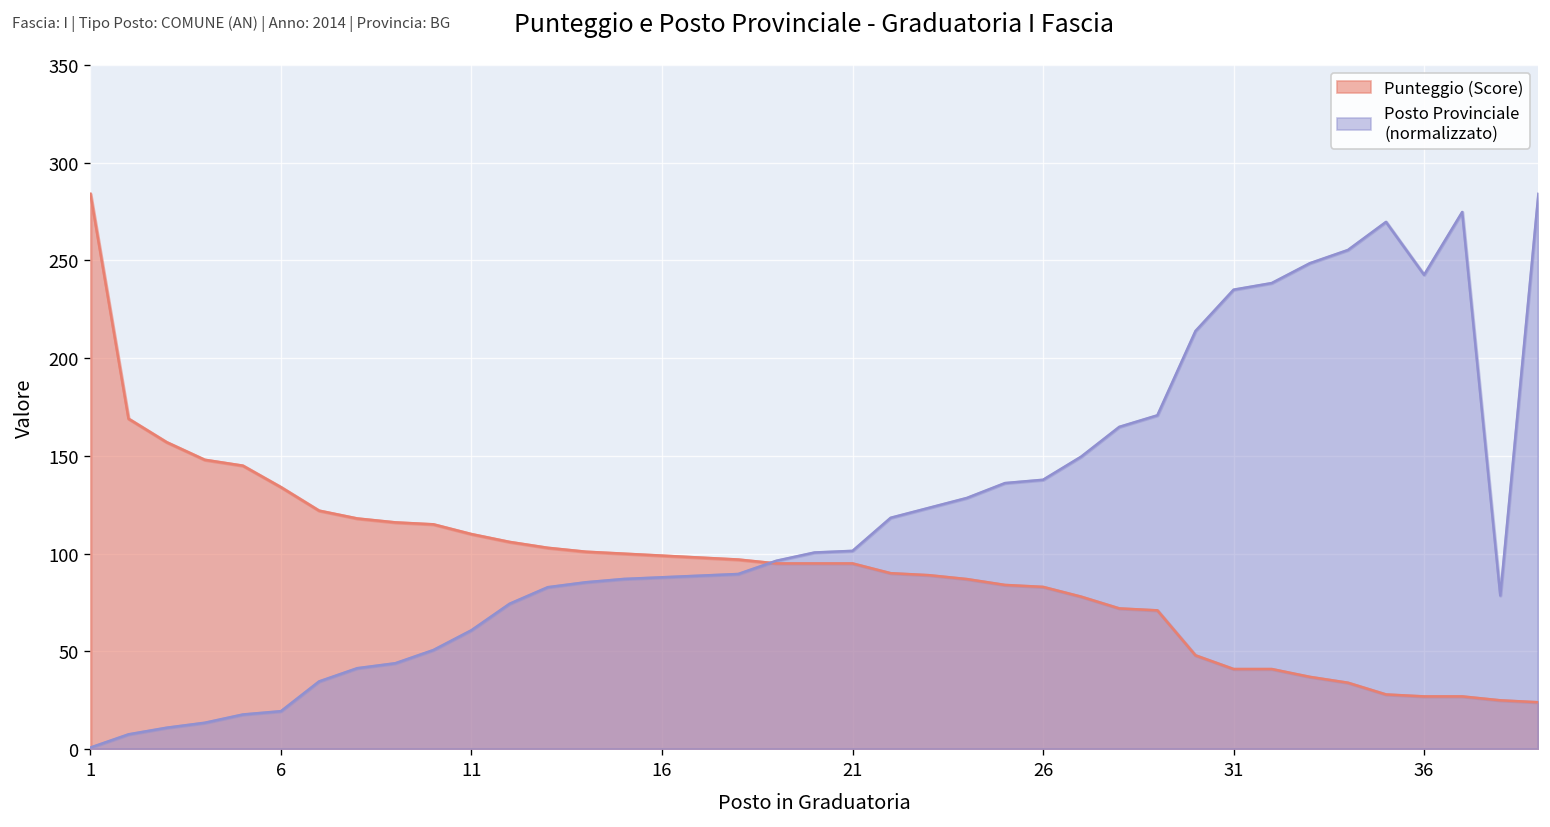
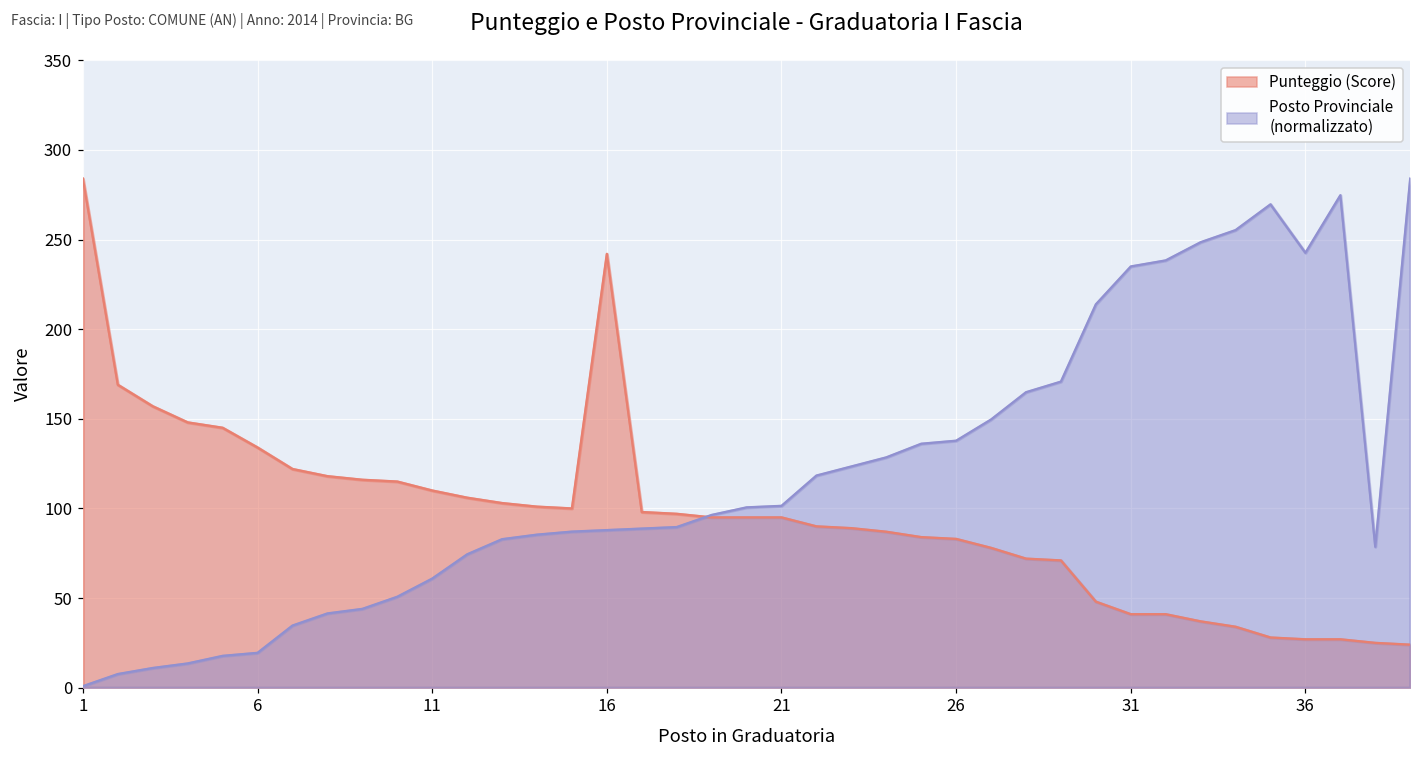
  {
    "Punteggio (Score)": {
      "1": 284,
      "6": 134,
      "11": 110,
-     "16": 99,
+     "16": 242,
      "21": 95,
      "26": 83,
      "31": 41,
      "36": 27
    },
    "Posto Provinciale (normalizzato)": {
      "1": 1,
      "6": 19,
      "11": 61,
      "16": 88,
      "21": 101,
      "26": 138,
      "31": 235,
      "36": 243
    }
  }
